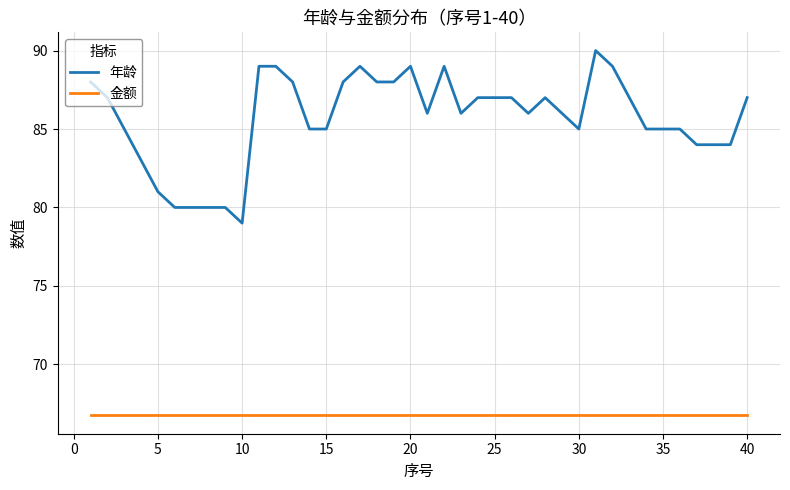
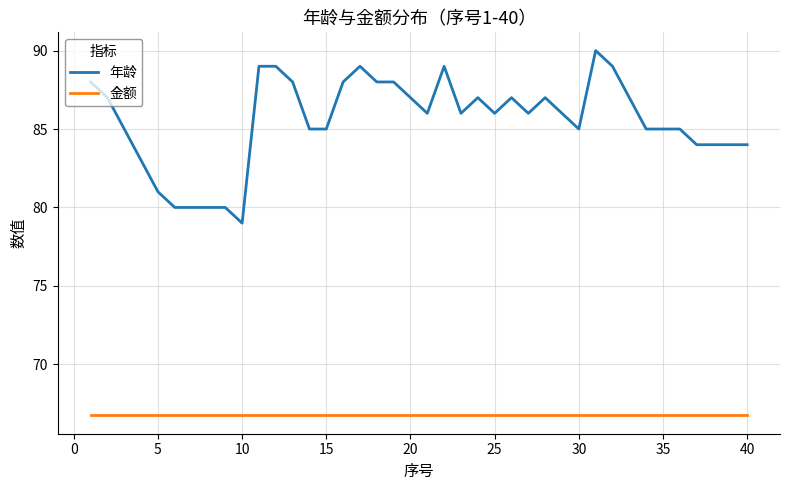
  {
    "年龄": {
      "5": 81,
      "10": 79,
      "15": 85,
-     "20": 89,
-     "25": 87,
+     "20": 87,
+     "25": 86,
      "30": 85,
      "35": 85,
-     "40": 87
+     "40": 84
    },
    "金额": {
      "5": 66.7,
      "10": 66.7,
      "15": 66.7,
      "20": 66.7,
      "25": 66.7,
      "30": 66.7,
      "35": 66.7,
      "40": 66.7
    }
  }
